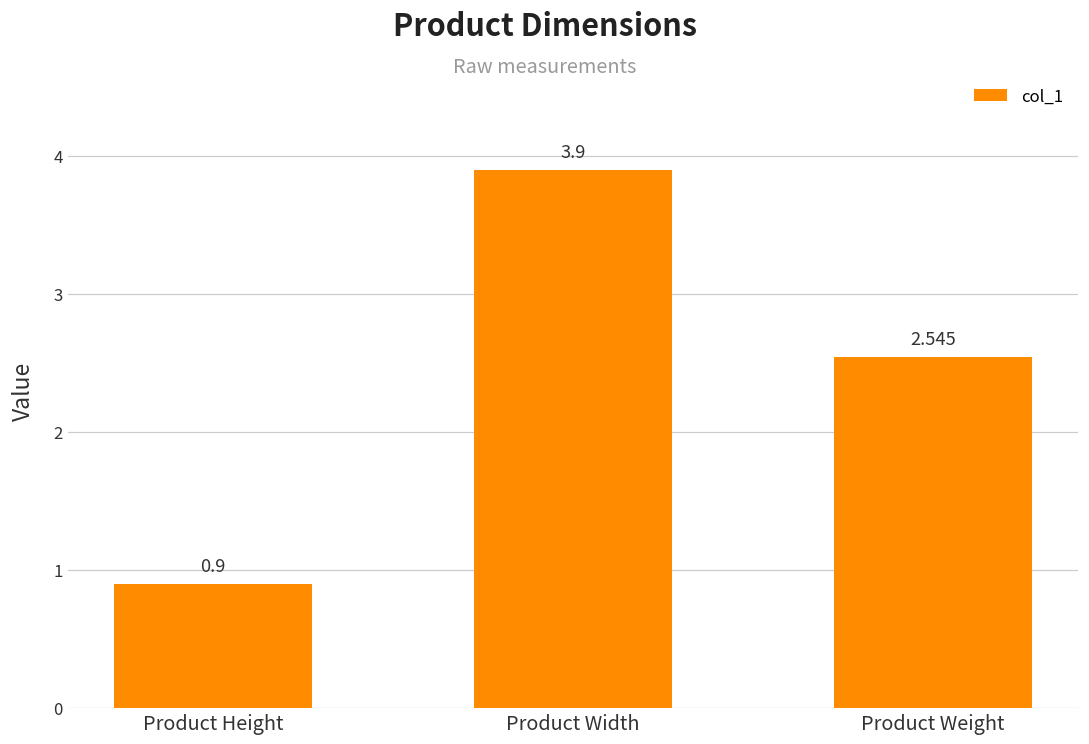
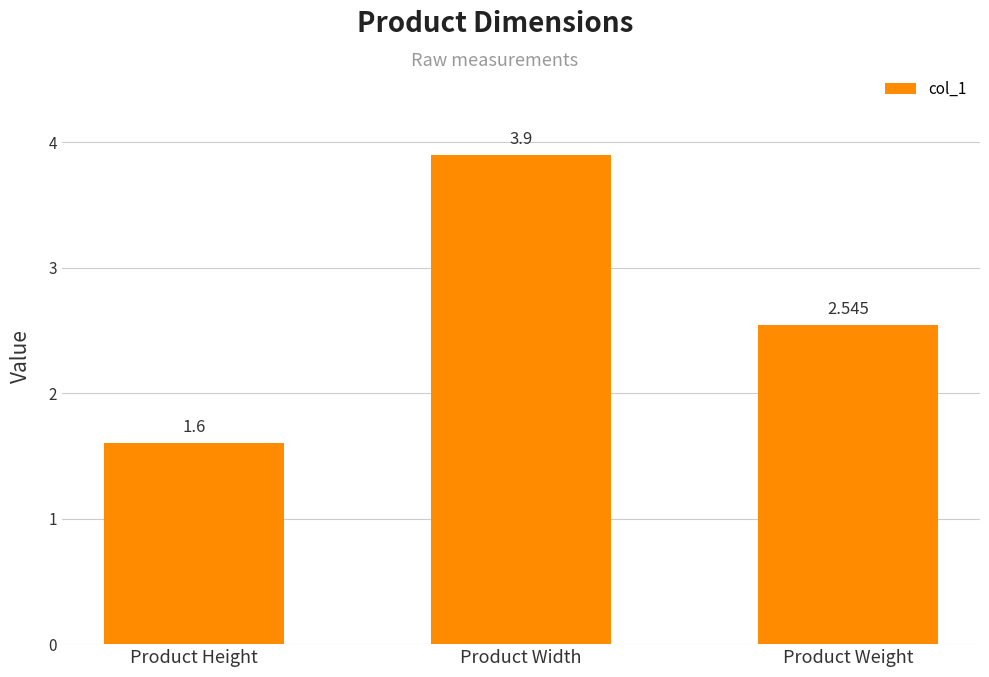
  {
-   "Product Height": 0.9,
+   "Product Height": 1.6,
    "Product Width": 3.9,
    "Product Weight": 2.545
  }
